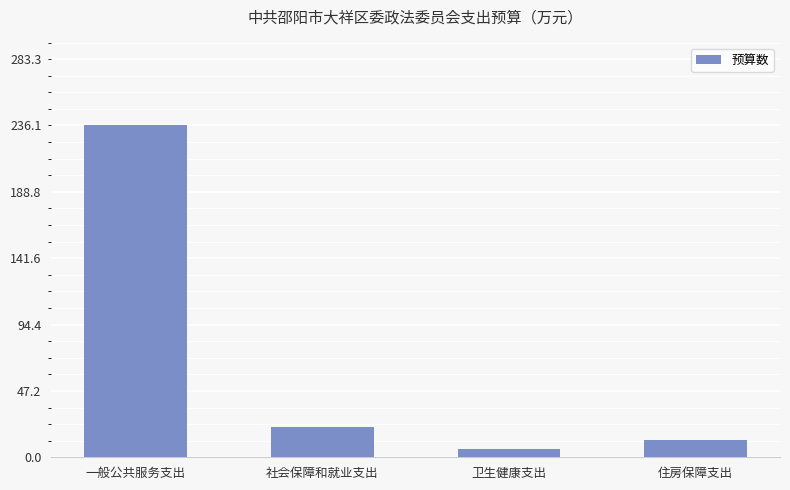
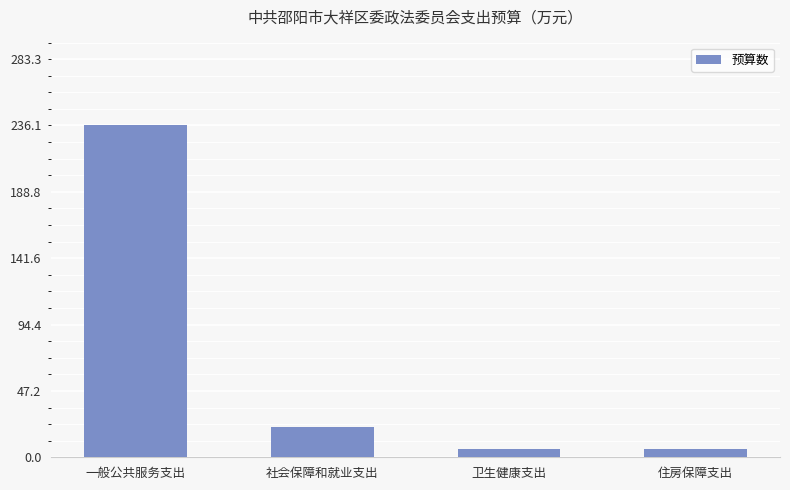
  {
    "一般公共服务支出": 236,
    "社会保障和就业支出": 21,
    "卫生健康支出": 6,
-   "住房保障支出": 12
+   "住房保障支出": 6
  }
